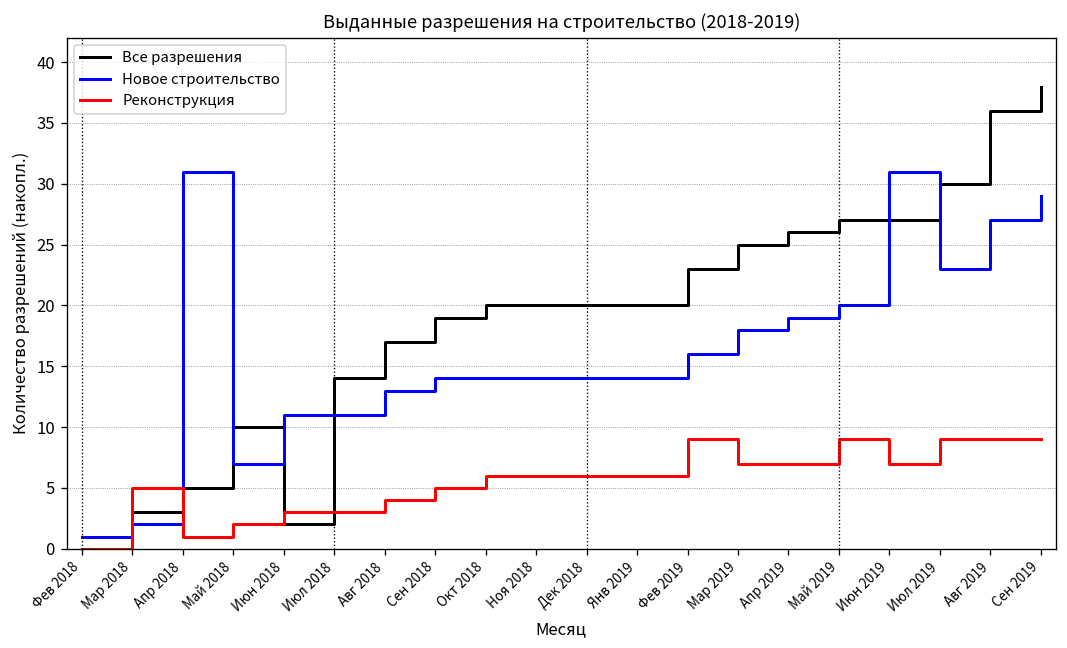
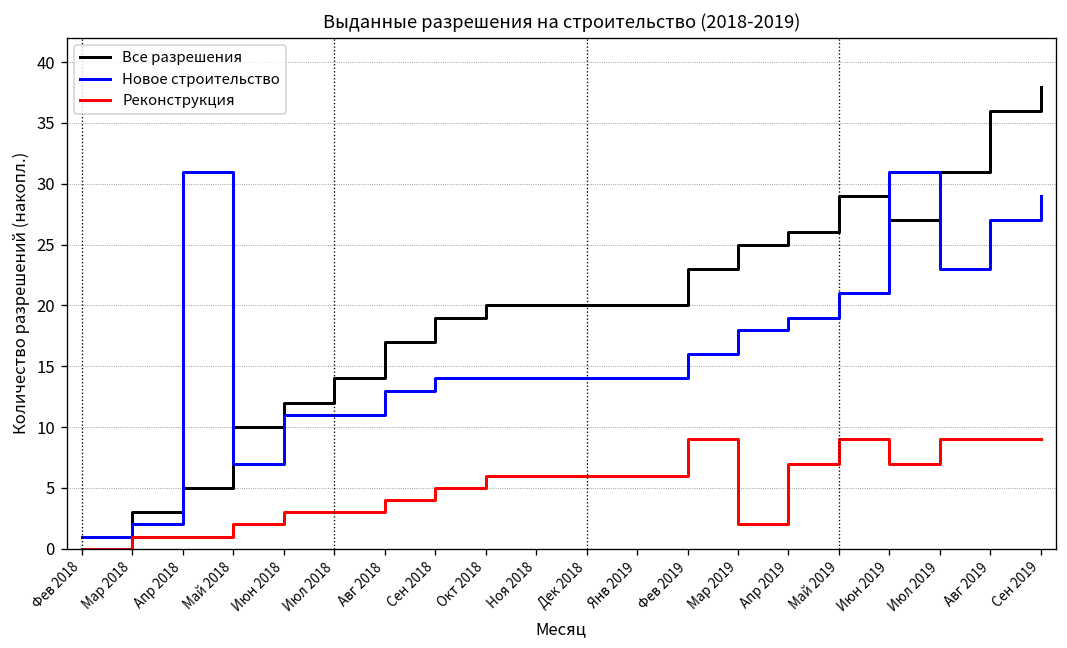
  {
    "Все разрешения": {
      "Мар 2018": 3,
      "Апр 2018": 5,
      "Май 2018": 10,
-     "Июн 2018": 2,
+     "Июн 2018": 12,
      "Июл 2018": 14,
      "Авг 2018": 17,
      "Сен 2018": 19,
      "Окт 2018": 20,
      "Ноя 2018": 20,
      "Дек 2018": 20,
      "Янв 2019": 20,
      "Фев 2019": 23,
      "Мар 2019": 25,
      "Апр 2019": 26,
-     "Май 2019": 27,
+     "Май 2019": 29,
      "Июн 2019": 27,
-     "Июл 2019": 30,
+     "Июл 2019": 31,
      "Авг 2019": 36,
      "Сен 2019": 38
    },
    "Новое строительство": {
      "Мар 2018": 2,
      "Апр 2018": 31,
      "Май 2018": 7,
      "Июн 2018": 11,
      "Июл 2018": 11,
      "Авг 2018": 13,
      "Сен 2018": 14,
      "Окт 2018": 14,
      "Ноя 2018": 14,
      "Дек 2018": 14,
      "Янв 2019": 14,
      "Фев 2019": 16,
      "Мар 2019": 18,
      "Апр 2019": 19,
-     "Май 2019": 20,
+     "Май 2019": 21,
      "Июн 2019": 31,
      "Июл 2019": 23,
      "Авг 2019": 27,
      "Сен 2019": 29
    },
    "Реконструкция": {
      "Фев 2018": 0,
-     "Мар 2018": 5,
+     "Мар 2018": 1,
      "Апр 2018": 1,
      "Май 2018": 2,
      "Июн 2018": 3,
      "Июл 2018": 3,
      "Авг 2018": 4,
      "Сен 2018": 5,
      "Окт 2018": 6,
      "Ноя 2018": 6,
      "Дек 2018": 6,
      "Янв 2019": 6,
      "Фев 2019": 9,
-     "Мар 2019": 7,
+     "Мар 2019": 2,
      "Апр 2019": 7,
      "Май 2019": 9,
      "Июн 2019": 7,
      "Июл 2019": 9,
      "Авг 2019": 9,
      "Сен 2019": 9
    }
  }
